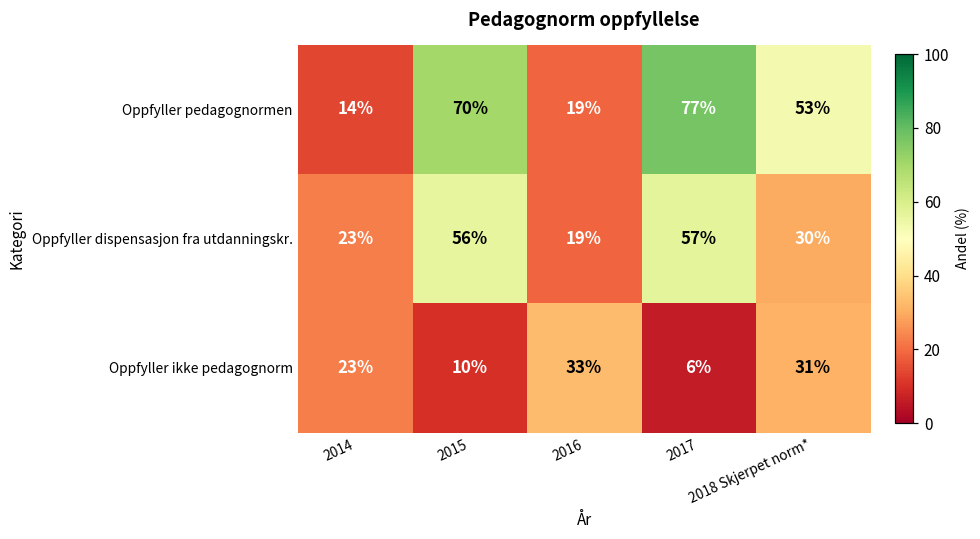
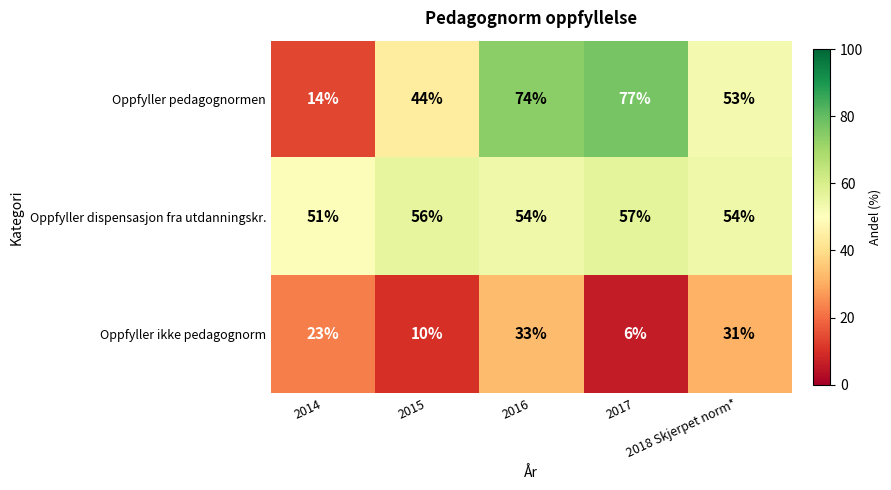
  {
    "Oppfyller pedagognormen": {
      "2014": "14%",
-     "2015": "70%",
-     "2016": "19%",
+     "2015": "44%",
+     "2016": "74%",
      "2017": "77%",
      "2018 Skjerpet norm*": "53%"
    },
    "Oppfyller dispensasjon fra utdanningskr.": {
-     "2014": "23%",
+     "2014": "51%",
      "2015": "56%",
-     "2016": "19%",
+     "2016": "54%",
      "2017": "57%",
-     "2018 Skjerpet norm*": "30%"
+     "2018 Skjerpet norm*": "54%"
    },
    "Oppfyller ikke pedagognorm": {
      "2014": "23%",
      "2015": "10%",
      "2016": "33%",
      "2017": "6%",
      "2018 Skjerpet norm*": "31%"
    }
  }
